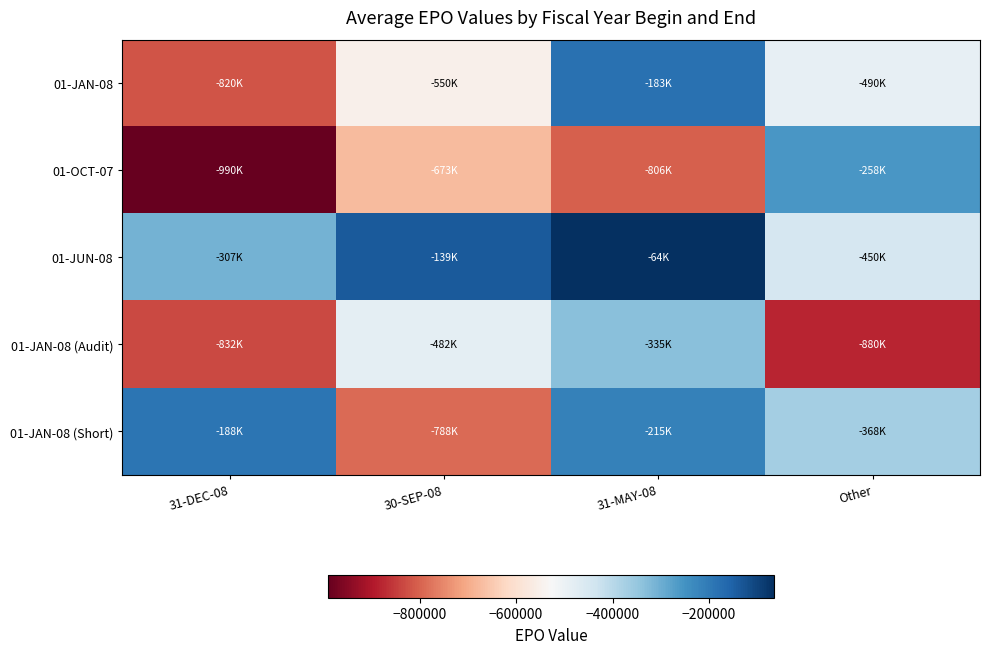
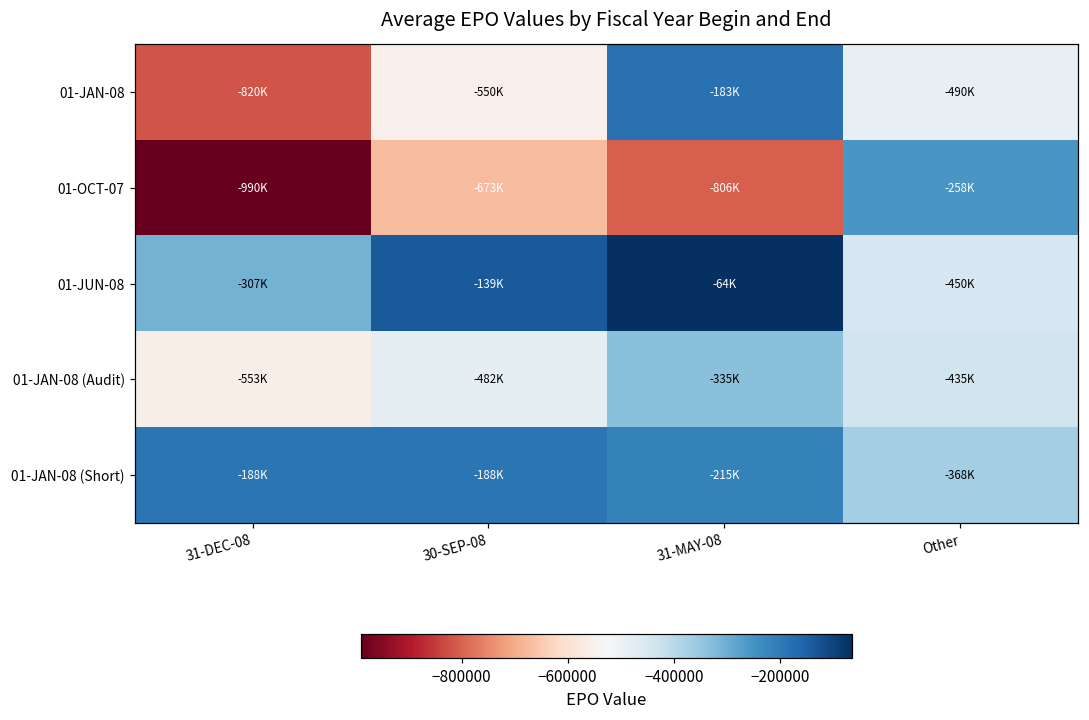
  {
    "01-JAN-08": {
      "31-DEC-08": "-820K",
      "30-SEP-08": "-550K",
      "31-MAY-08": "-183K",
      "Other": "-490K"
    },
    "01-OCT-07": {
      "31-DEC-08": "-990K",
      "30-SEP-08": "-673K",
      "31-MAY-08": "-806K",
      "Other": "-258K"
    },
    "01-JUN-08": {
      "31-DEC-08": "-307K",
      "30-SEP-08": "-139K",
      "31-MAY-08": "-64K",
      "Other": "-450K"
    },
    "01-JAN-08 (Audit)": {
-     "31-DEC-08": "-832K",
+     "31-DEC-08": "-553K",
      "30-SEP-08": "-482K",
      "31-MAY-08": "-335K",
-     "Other": "-880K"
+     "Other": "-435K"
    },
    "01-JAN-08 (Short)": {
      "31-DEC-08": "-188K",
-     "30-SEP-08": "-788K",
+     "30-SEP-08": "-188K",
      "31-MAY-08": "-215K",
      "Other": "-368K"
    }
  }
